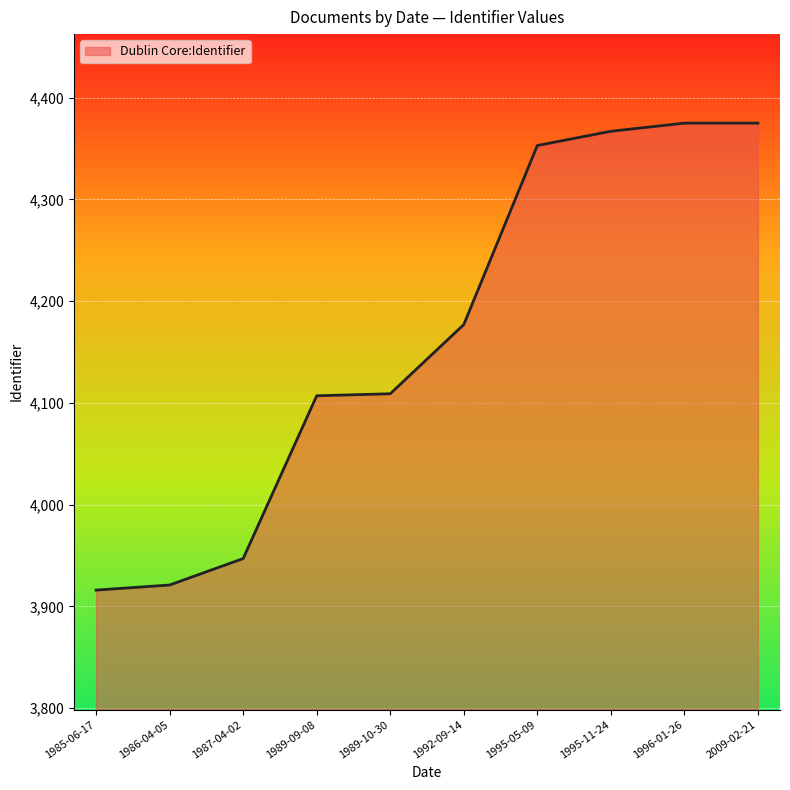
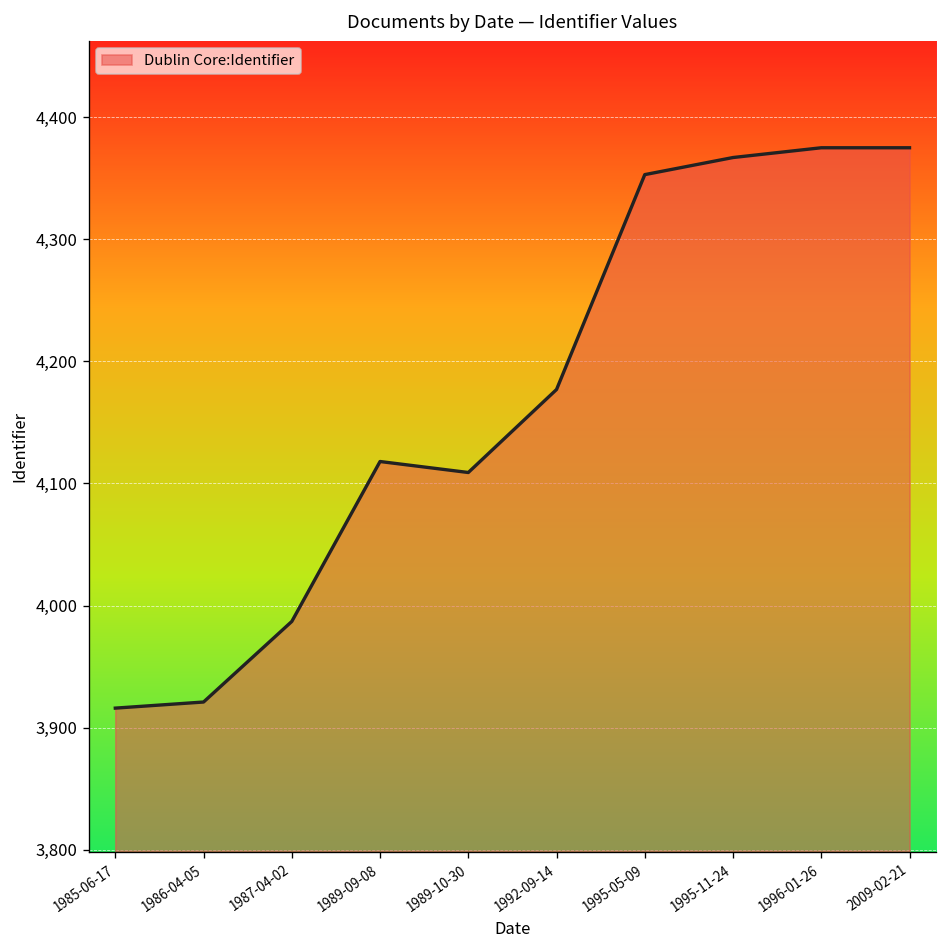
  {
    "1985-06-17": "3,916",
    "1986-04-05": "3,921",
-   "1987-04-02": "3,947",
-   "1989-09-08": "4,107",
+   "1987-04-02": "3,987",
+   "1989-09-08": "4,118",
    "1989-10-30": "4,109",
    "1992-09-14": "4,177",
    "1995-05-09": "4,353",
    "1995-11-24": "4,367",
    "1996-01-26": "4,375",
    "2009-02-21": "4,375"
  }
